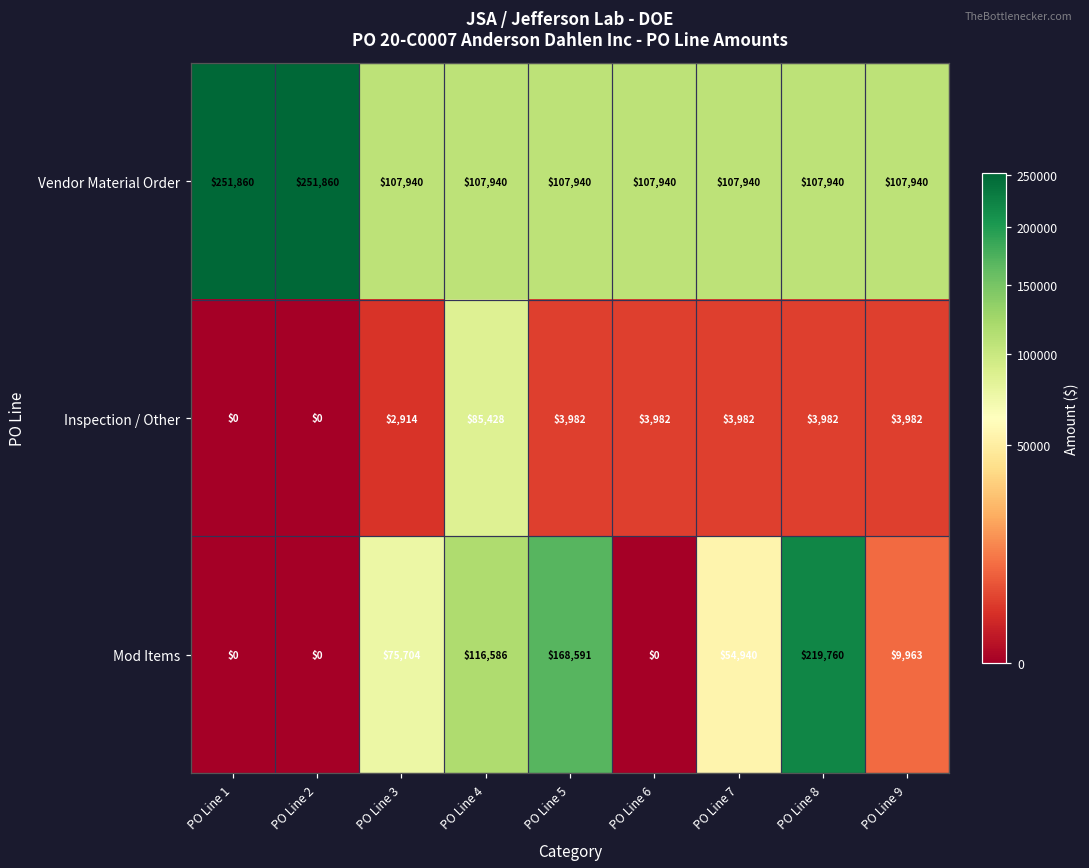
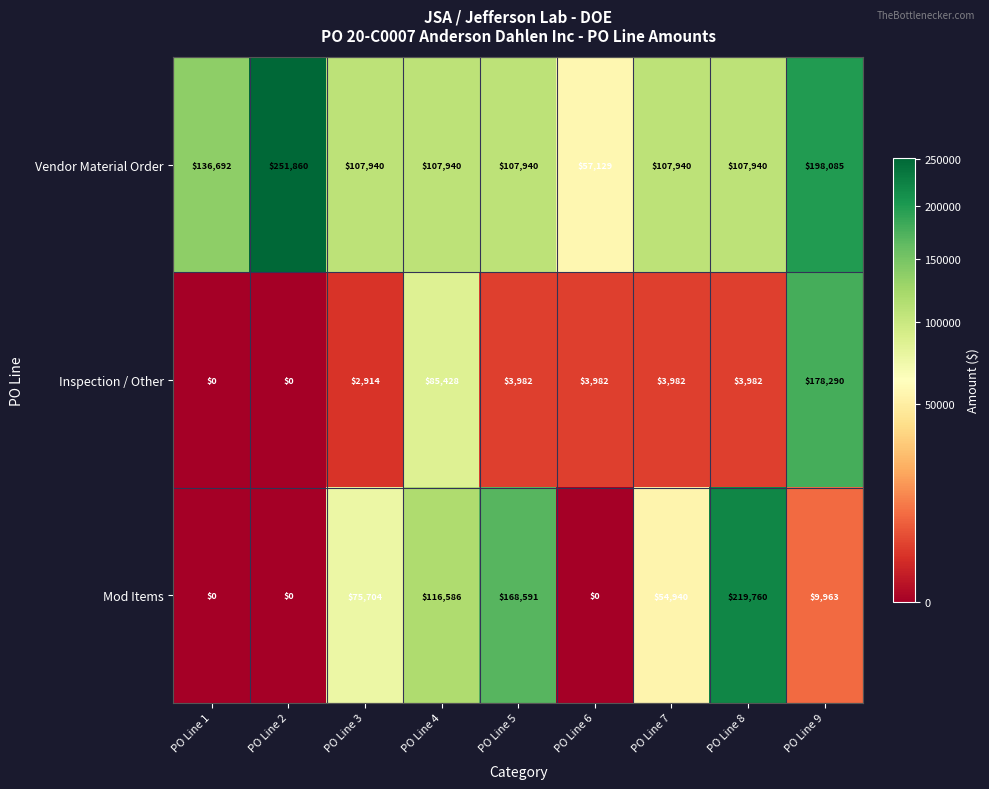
  {
    "Vendor Material Order": {
-     "PO Line 1": "$251,860",
+     "PO Line 1": "$136,692",
      "PO Line 2": "$251,860",
      "PO Line 3": "$107,940",
      "PO Line 4": "$107,940",
      "PO Line 5": "$107,940",
-     "PO Line 6": "$107,940",
+     "PO Line 6": "$57,129",
      "PO Line 7": "$107,940",
      "PO Line 8": "$107,940",
-     "PO Line 9": "$107,940"
+     "PO Line 9": "$198,085"
    },
    "Inspection / Other": {
      "PO Line 1": "$0",
      "PO Line 2": "$0",
      "PO Line 3": "$2,914",
      "PO Line 4": "$85,428",
      "PO Line 5": "$3,982",
      "PO Line 6": "$3,982",
      "PO Line 7": "$3,982",
      "PO Line 8": "$3,982",
-     "PO Line 9": "$3,982"
+     "PO Line 9": "$178,290"
    },
    "Mod Items": {
      "PO Line 1": "$0",
      "PO Line 2": "$0",
      "PO Line 3": "$75,704",
      "PO Line 4": "$116,586",
      "PO Line 5": "$168,591",
      "PO Line 6": "$0",
      "PO Line 7": "$54,940",
      "PO Line 8": "$219,760",
      "PO Line 9": "$9,963"
    }
  }
